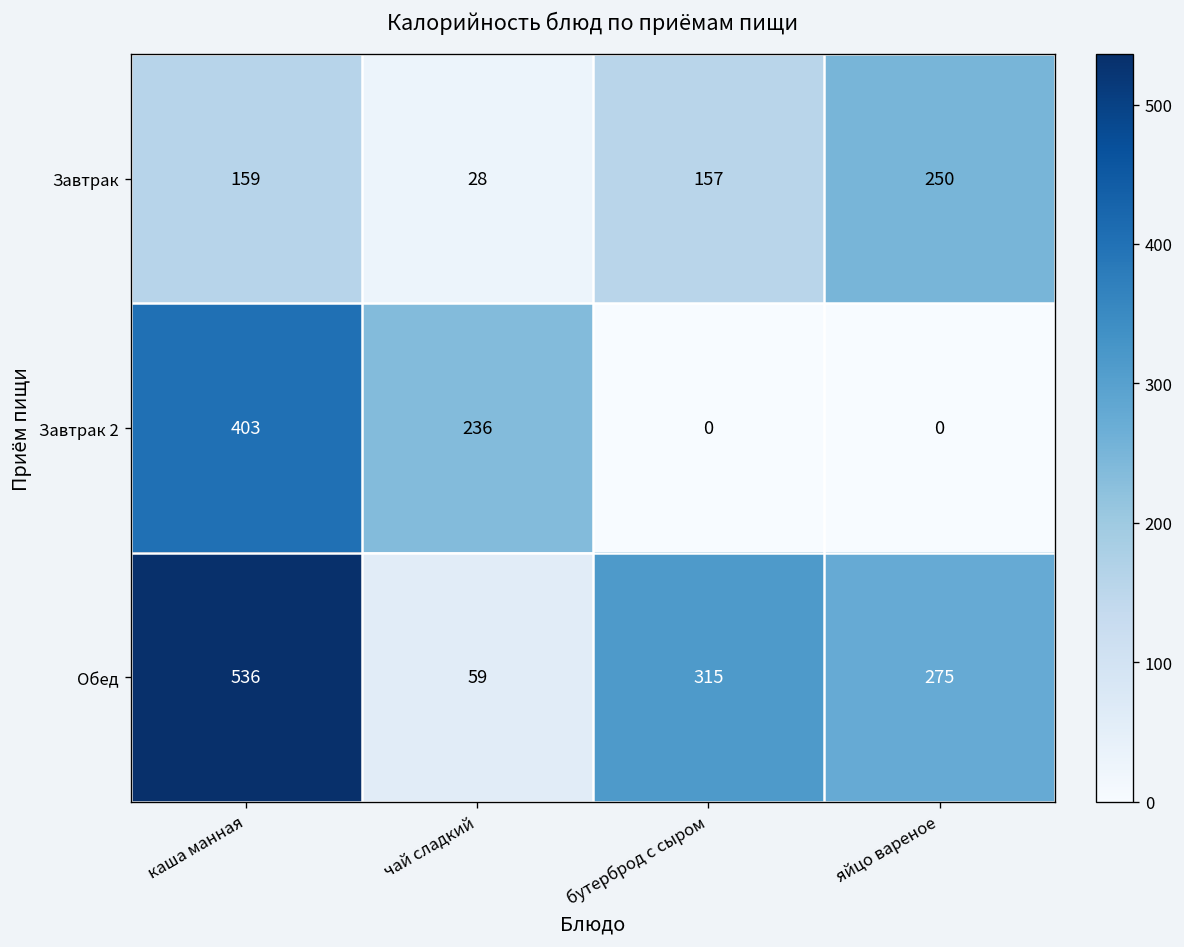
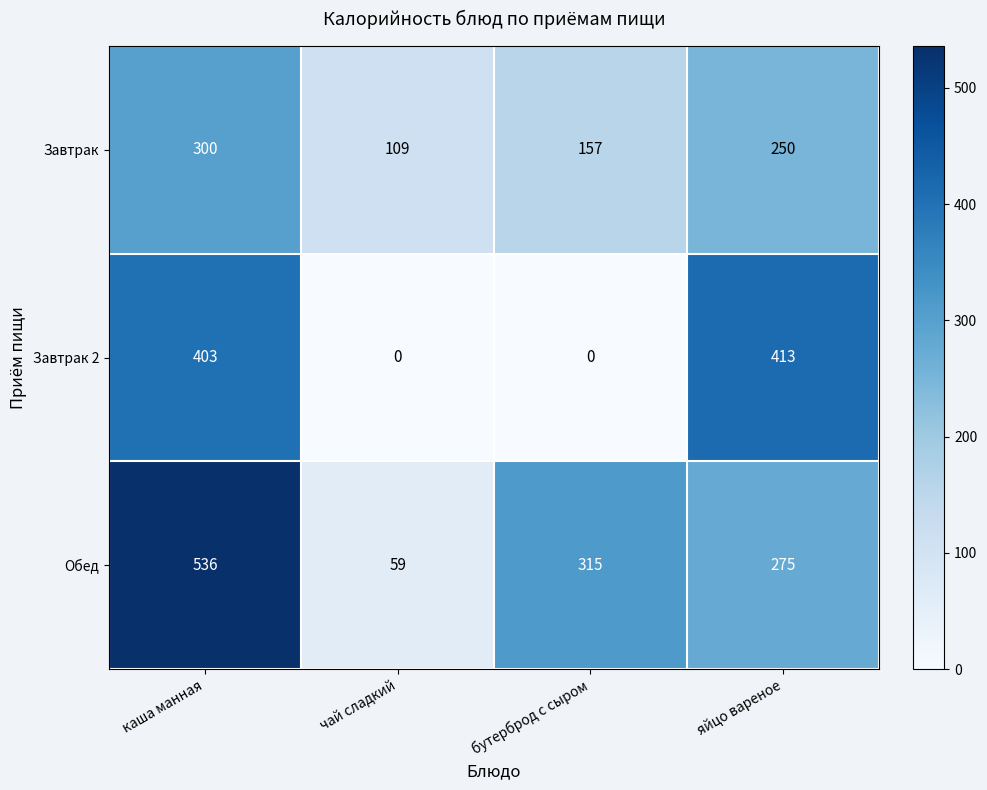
  {
    "Завтрак": {
-     "каша манная": 159,
-     "чай сладкий": 28,
+     "каша манная": 300,
+     "чай сладкий": 109,
      "бутерброд с сыром": 157,
      "яйцо вареное": 250
    },
    "Завтрак 2": {
      "каша манная": 403,
-     "чай сладкий": 236,
+     "чай сладкий": 0,
      "бутерброд с сыром": 0,
-     "яйцо вареное": 0
+     "яйцо вареное": 413
    },
    "Обед": {
      "каша манная": 536,
      "чай сладкий": 59,
      "бутерброд с сыром": 315,
      "яйцо вареное": 275
    }
  }
